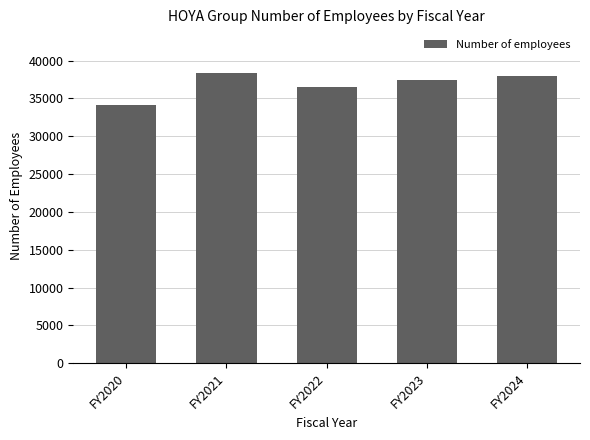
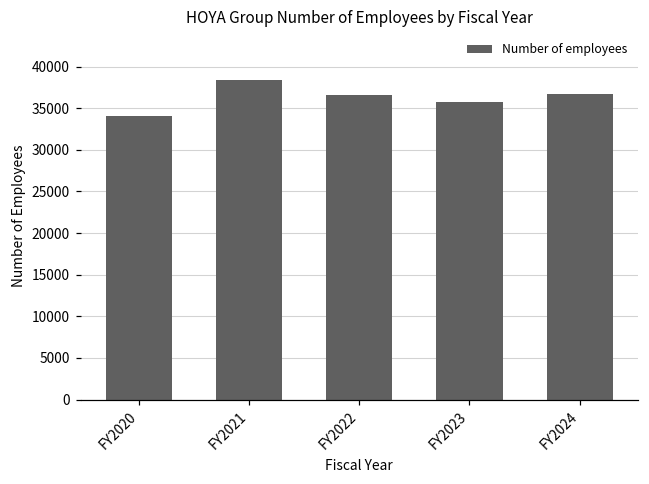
  {
    "FY2020": 34000,
    "FY2021": 38000,
    "FY2022": 37000,
-   "FY2023": 37000,
-   "FY2024": 38000
+   "FY2023": 36000,
+   "FY2024": 37000
  }
